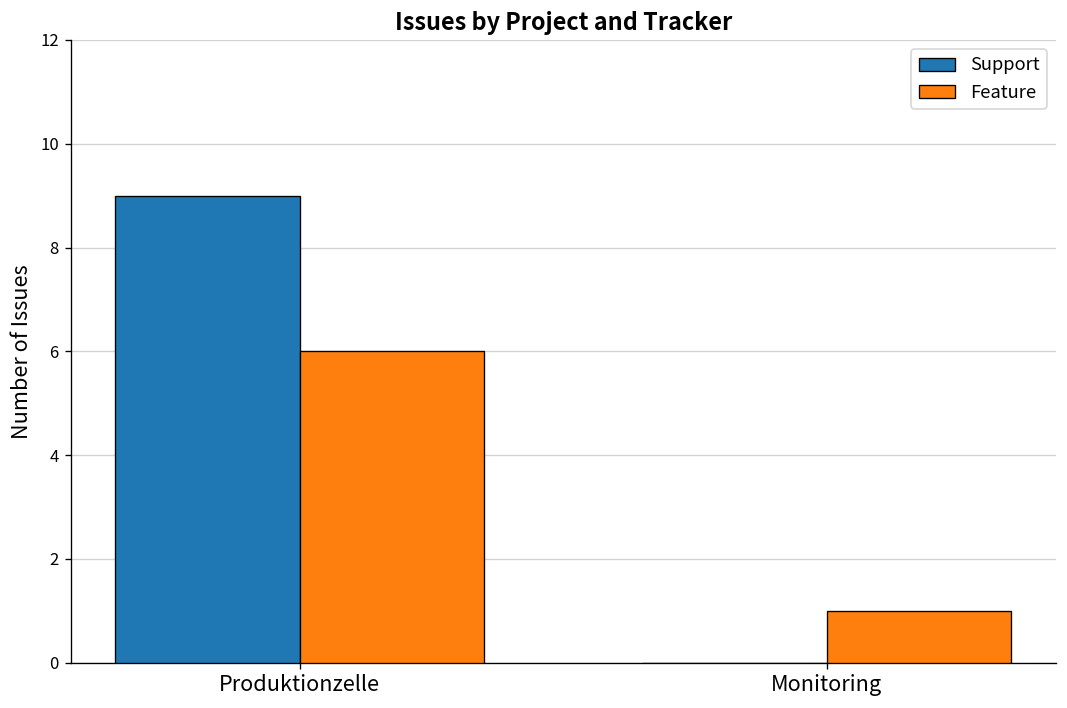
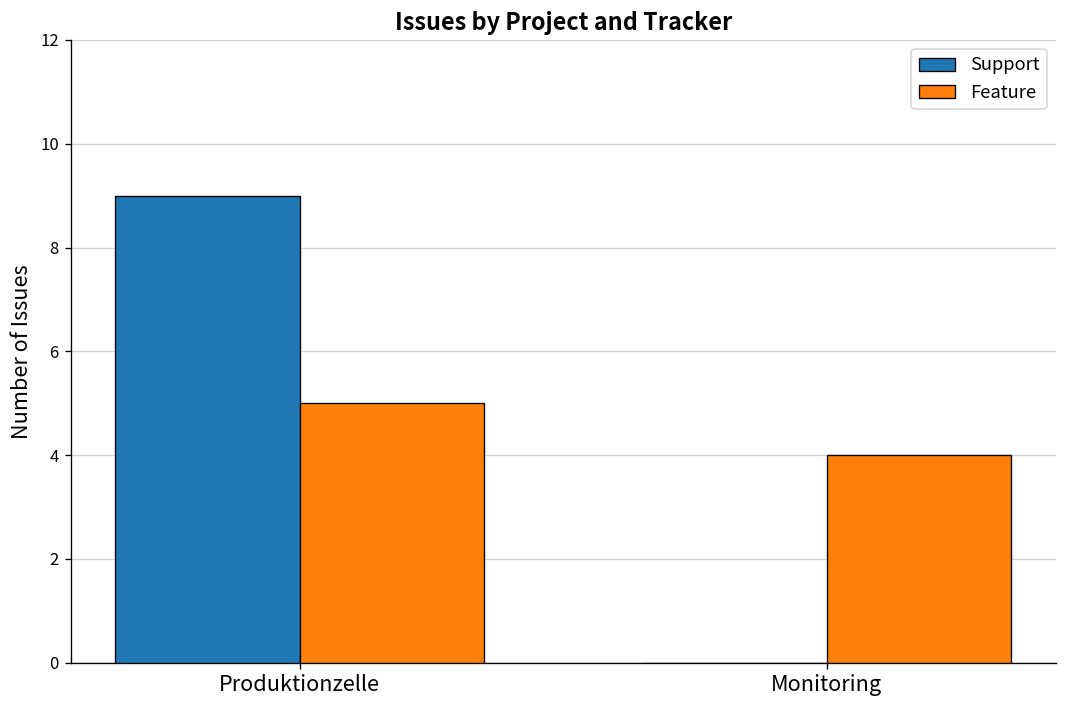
  {
    "Support": {
      "Produktionzelle": 9,
      "Monitoring": 0
    },
    "Feature": {
-     "Produktionzelle": 6,
-     "Monitoring": 1
+     "Produktionzelle": 5,
+     "Monitoring": 4
    }
  }
